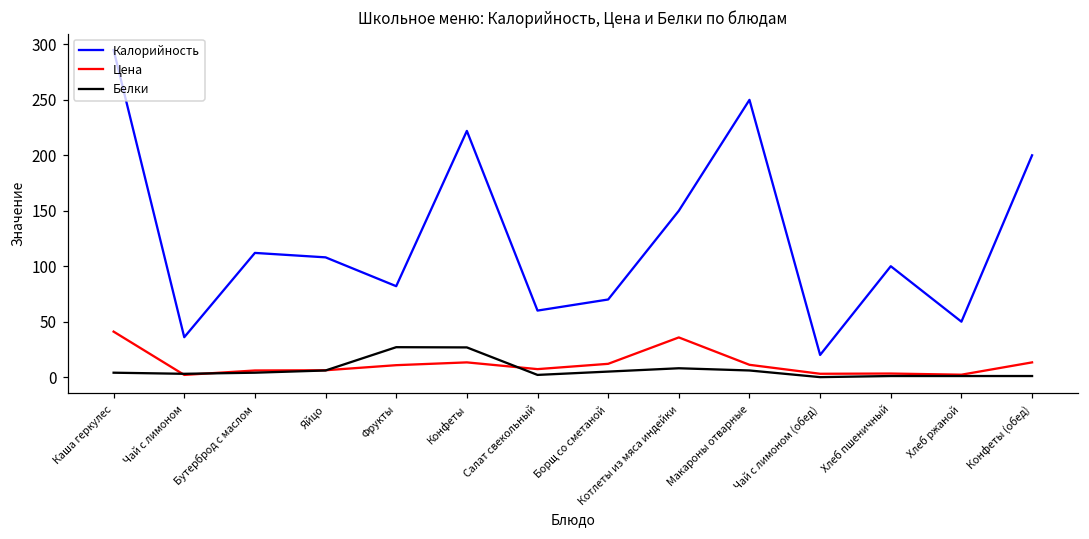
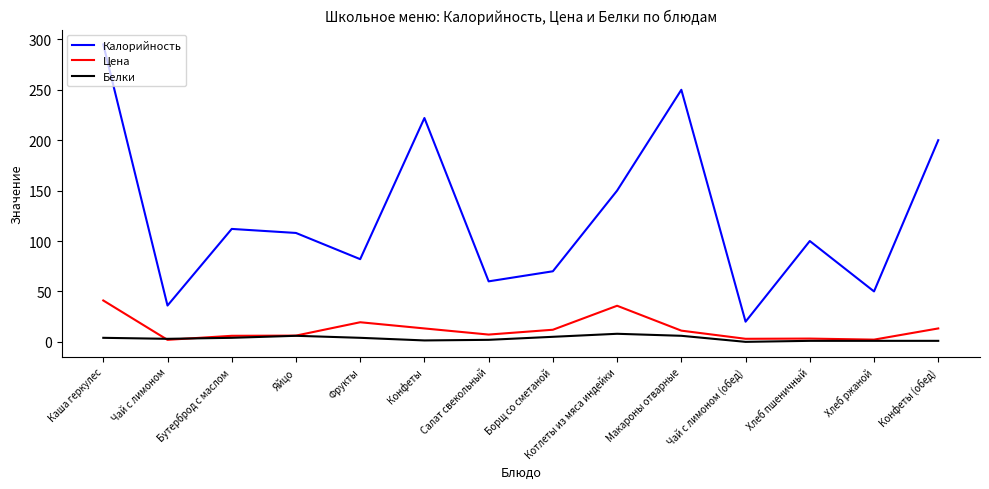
  {
    "Калорийность": {
      "Чай с лимоном": 36,
      "Бутерброд с маслом": 112,
      "Яйцо": 108,
      "Фрукты": 82,
      "Конфеты": 222,
      "Салат свекольный": 60,
      "Борщ со сметаной": 70,
      "Котлеты из мяса индейки": 150,
      "Макароны отварные": 250,
      "Чай с лимоном (обед)": 20,
      "Хлеб пшеничный": 100,
      "Хлеб ржаной": 50,
      "Конфеты (обед)": 200
    },
    "Цена": {
      "Каша геркулес": 41,
-     "Фрукты": 11,
+     "Фрукты": 19,
      "Конфеты": 13,
      "Салат свекольный": 7,
      "Борщ со сметаной": 12,
      "Котлеты из мяса индейки": 36,
      "Макароны отварные": 11,
      "Чай с лимоном (обед)": 3,
      "Конфеты (обед)": 13
    },
    "Белки": {
      "Каша геркулес": 4,
-     "Фрукты": 27,
-     "Конфеты": 27,
+     "Фрукты": 4,
+     "Конфеты": 1,
      "Салат свекольный": 2,
      "Борщ со сметаной": 5,
      "Котлеты из мяса индейки": 8,
      "Макароны отварные": 6,
      "Чай с лимоном (обед)": 0,
      "Конфеты (обед)": 1
    }
  }
